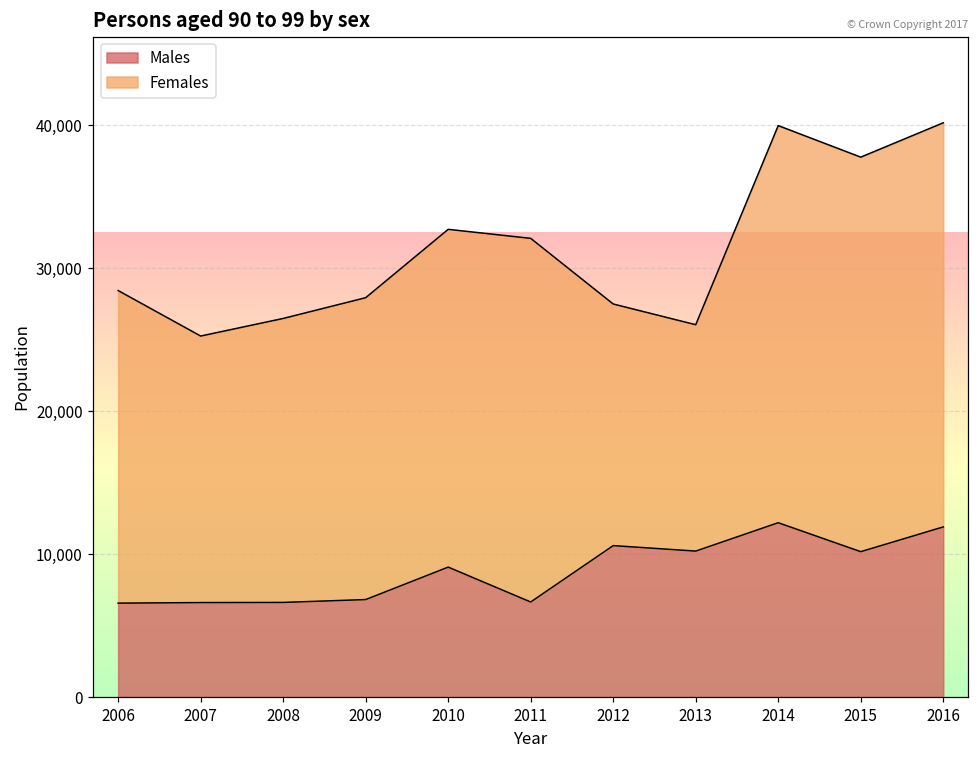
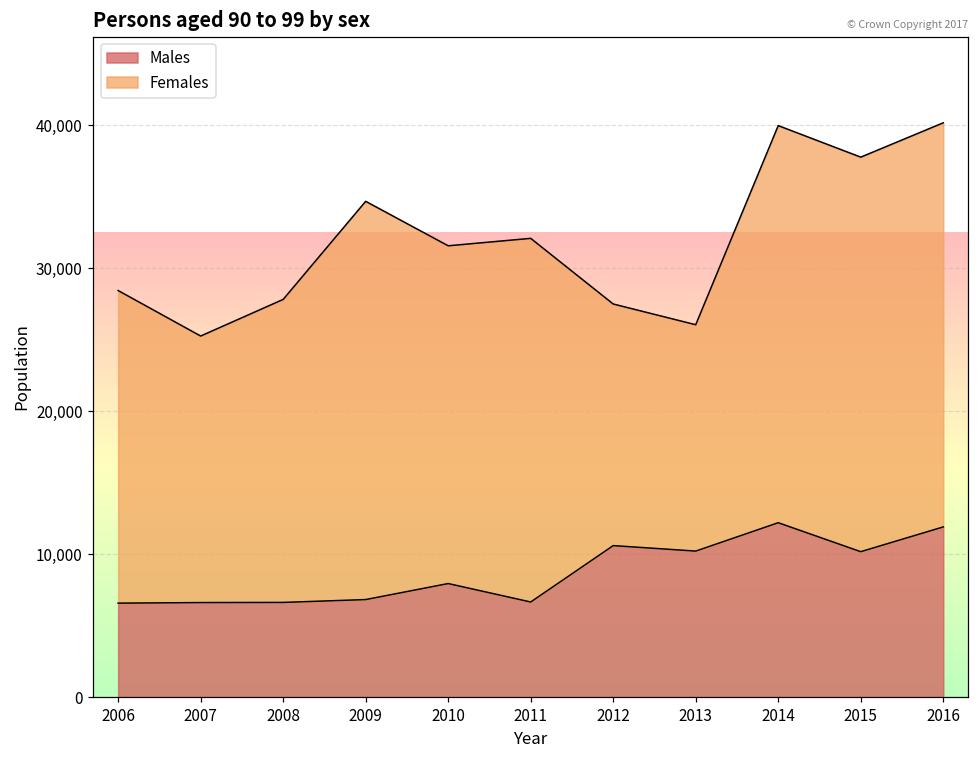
  {
    "Males": {
      "2006": "6,600",
      "2007": "6,600",
      "2008": "6,600",
      "2009": "6,800",
-     "2010": "9,100",
+     "2010": "7,900",
      "2011": "6,700",
      "2012": "10,600",
      "2013": "10,200",
      "2014": "12,200",
      "2015": "10,200",
      "2016": "11,900"
    },
    "Females": {
      "2006": "21,900",
      "2007": "18,600",
-     "2008": "19,900",
-     "2009": "21,100",
+     "2008": "21,200",
+     "2009": "27,800",
      "2010": "23,600",
      "2011": "25,400",
      "2012": "16,900",
      "2013": "15,800",
      "2014": "27,800",
      "2015": "27,600",
      "2016": "28,300"
    }
  }
